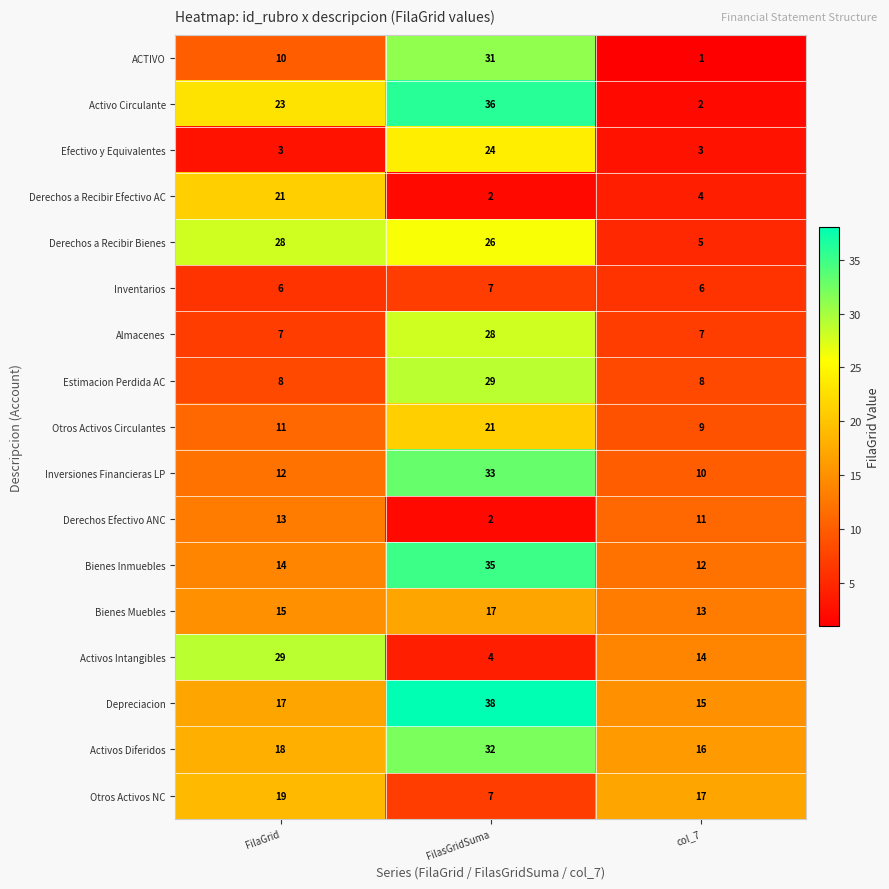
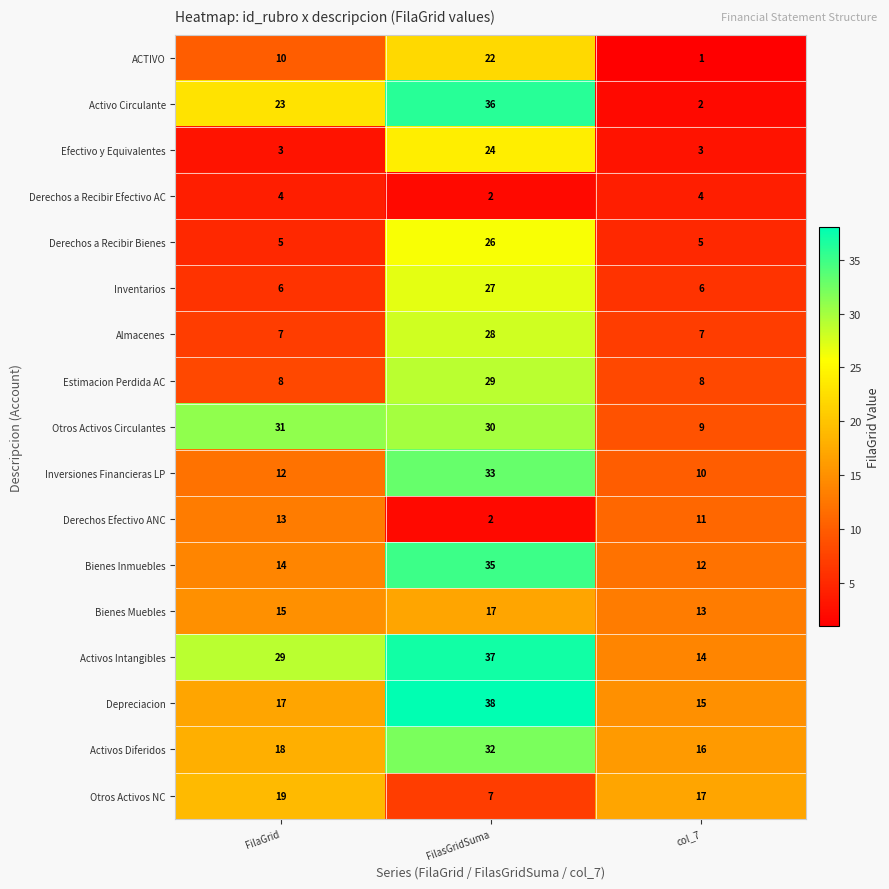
  {
    "ACTIVO": {
      "FilaGrid": 10,
-     "FilasGridSuma": 31,
+     "FilasGridSuma": 22,
      "col_7": 1
    },
    "Activo Circulante": {
      "FilaGrid": 23,
      "FilasGridSuma": 36,
      "col_7": 2
    },
    "Efectivo y Equivalentes": {
      "FilaGrid": 3,
      "FilasGridSuma": 24,
      "col_7": 3
    },
    "Derechos a Recibir Efectivo AC": {
-     "FilaGrid": 21,
+     "FilaGrid": 4,
      "FilasGridSuma": 2,
      "col_7": 4
    },
    "Derechos a Recibir Bienes": {
-     "FilaGrid": 28,
+     "FilaGrid": 5,
      "FilasGridSuma": 26,
      "col_7": 5
    },
    "Inventarios": {
      "FilaGrid": 6,
-     "FilasGridSuma": 7,
+     "FilasGridSuma": 27,
      "col_7": 6
    },
    "Almacenes": {
      "FilaGrid": 7,
      "FilasGridSuma": 28,
      "col_7": 7
    },
    "Estimacion Perdida AC": {
      "FilaGrid": 8,
      "FilasGridSuma": 29,
      "col_7": 8
    },
    "Otros Activos Circulantes": {
-     "FilaGrid": 11,
-     "FilasGridSuma": 21,
+     "FilaGrid": 31,
+     "FilasGridSuma": 30,
      "col_7": 9
    },
    "Inversiones Financieras LP": {
      "FilaGrid": 12,
      "FilasGridSuma": 33,
      "col_7": 10
    },
    "Derechos Efectivo ANC": {
      "FilaGrid": 13,
      "FilasGridSuma": 2,
      "col_7": 11
    },
    "Bienes Inmuebles": {
      "FilaGrid": 14,
      "FilasGridSuma": 35,
      "col_7": 12
    },
    "Bienes Muebles": {
      "FilaGrid": 15,
      "FilasGridSuma": 17,
      "col_7": 13
    },
    "Activos Intangibles": {
      "FilaGrid": 29,
-     "FilasGridSuma": 4,
+     "FilasGridSuma": 37,
      "col_7": 14
    },
    "Depreciacion": {
      "FilaGrid": 17,
      "FilasGridSuma": 38,
      "col_7": 15
    },
    "Activos Diferidos": {
      "FilaGrid": 18,
      "FilasGridSuma": 32,
      "col_7": 16
    },
    "Otros Activos NC": {
      "FilaGrid": 19,
      "FilasGridSuma": 7,
      "col_7": 17
    }
  }
